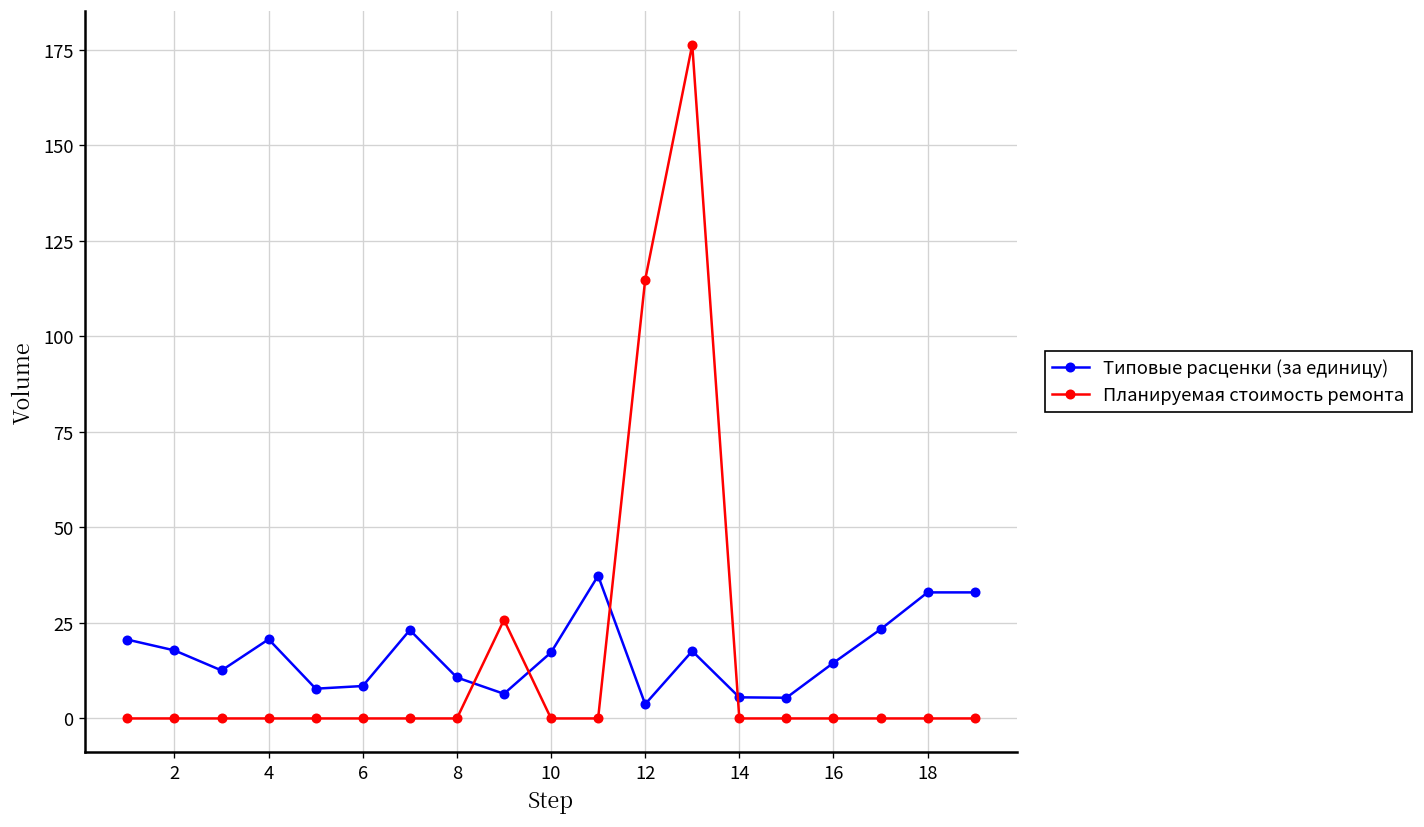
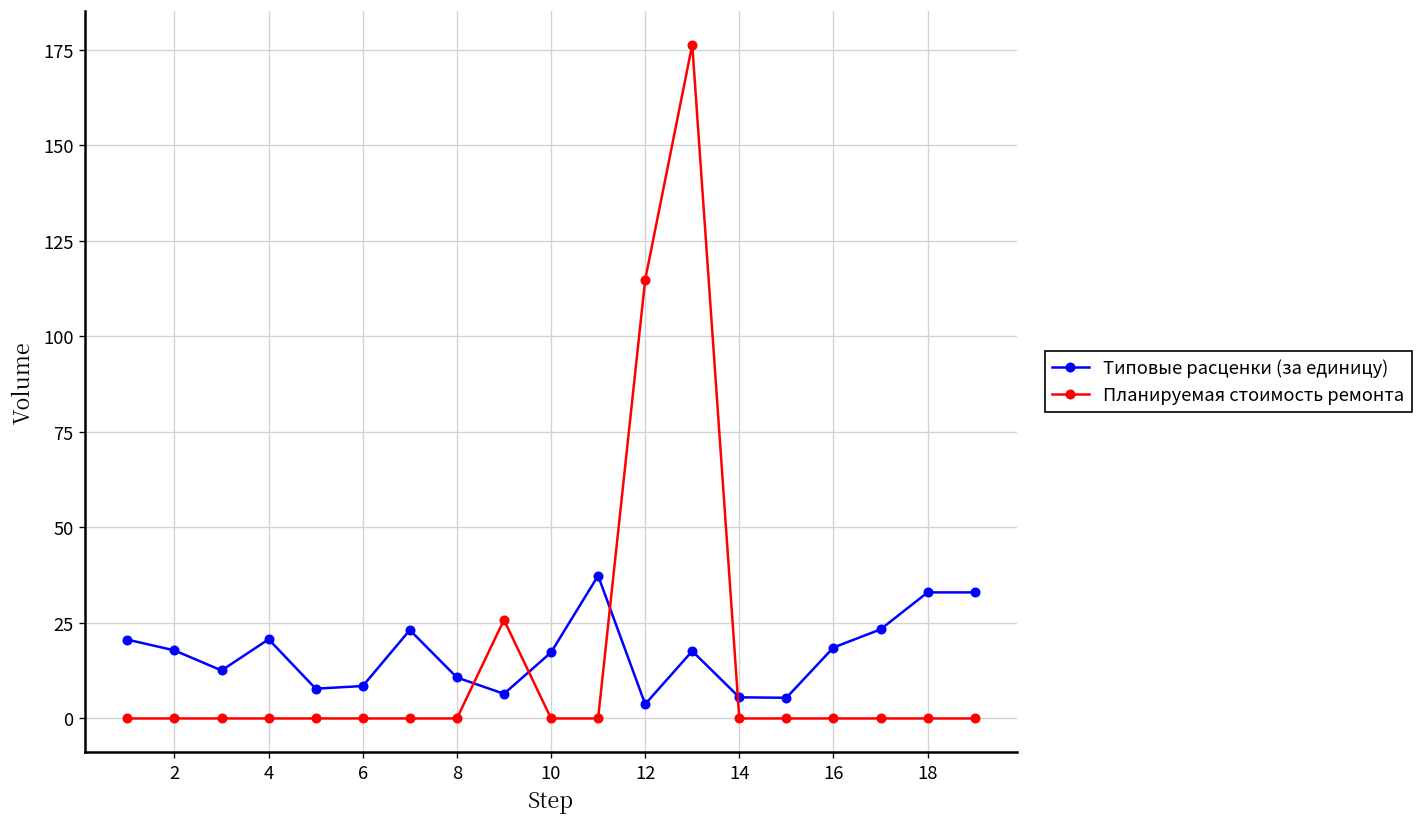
  {
    "Типовые расценки (за единицу)": {
      "2": 18,
      "4": 21,
      "6": 8,
      "8": 11,
      "10": 17,
      "12": 4,
      "14": 6,
-     "16": 15,
+     "16": 19,
      "18": 33
    },
    "Планируемая стоимость ремонта": {
      "2": 0,
      "4": 0,
      "6": 0,
      "8": 0,
      "10": 0,
      "12": 115,
      "14": 0,
      "16": 0,
      "18": 0
    }
  }
